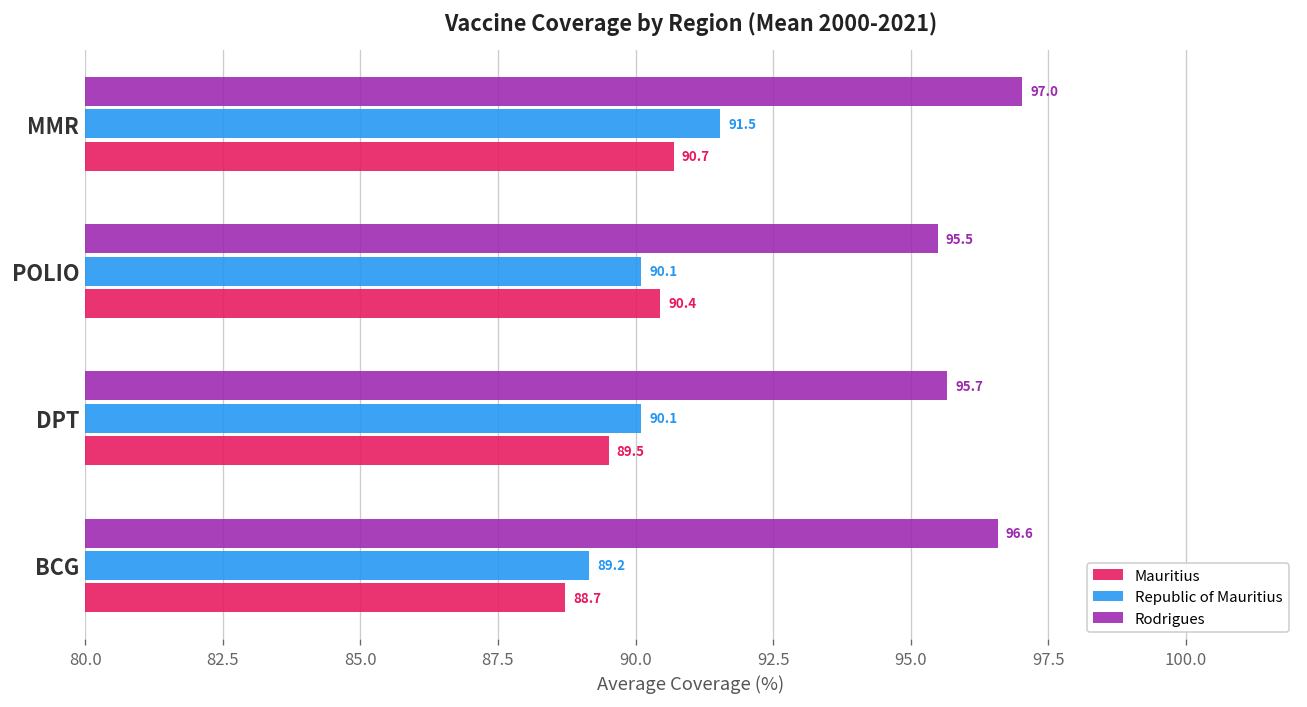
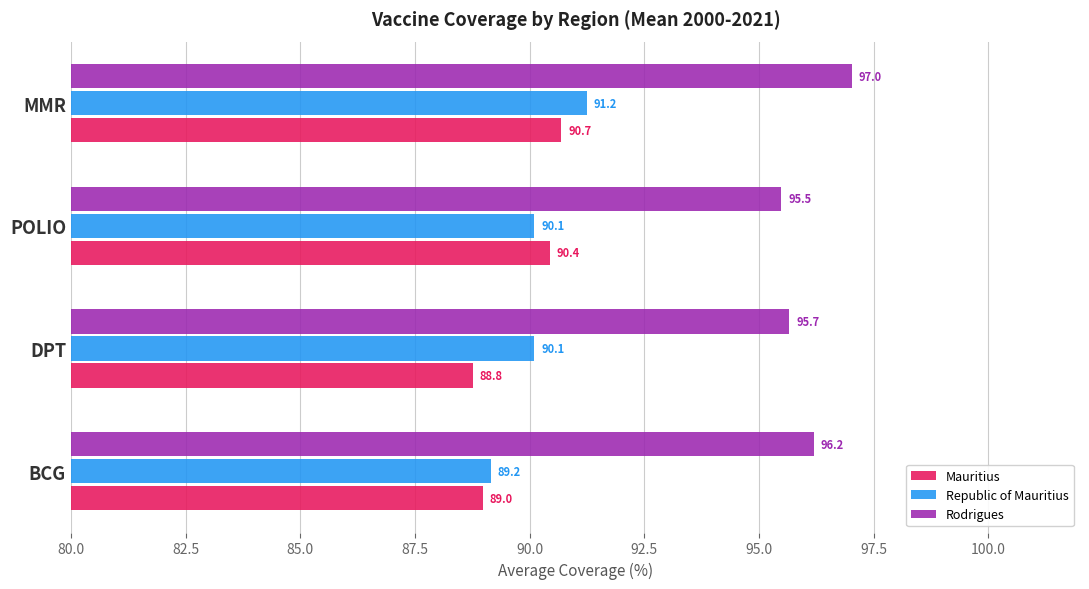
  {
    "Mauritius": {
      "MMR": 90.7,
      "POLIO": 90.4,
-     "DPT": 89.5,
-     "BCG": 88.7
+     "DPT": 88.8,
+     "BCG": 89.0
    },
    "Republic of Mauritius": {
-     "MMR": 91.5,
+     "MMR": 91.2,
      "POLIO": 90.1,
      "DPT": 90.1,
      "BCG": 89.2
    },
    "Rodrigues": {
      "MMR": 97.0,
      "POLIO": 95.5,
      "DPT": 95.7,
-     "BCG": 96.6
+     "BCG": 96.2
    }
  }
